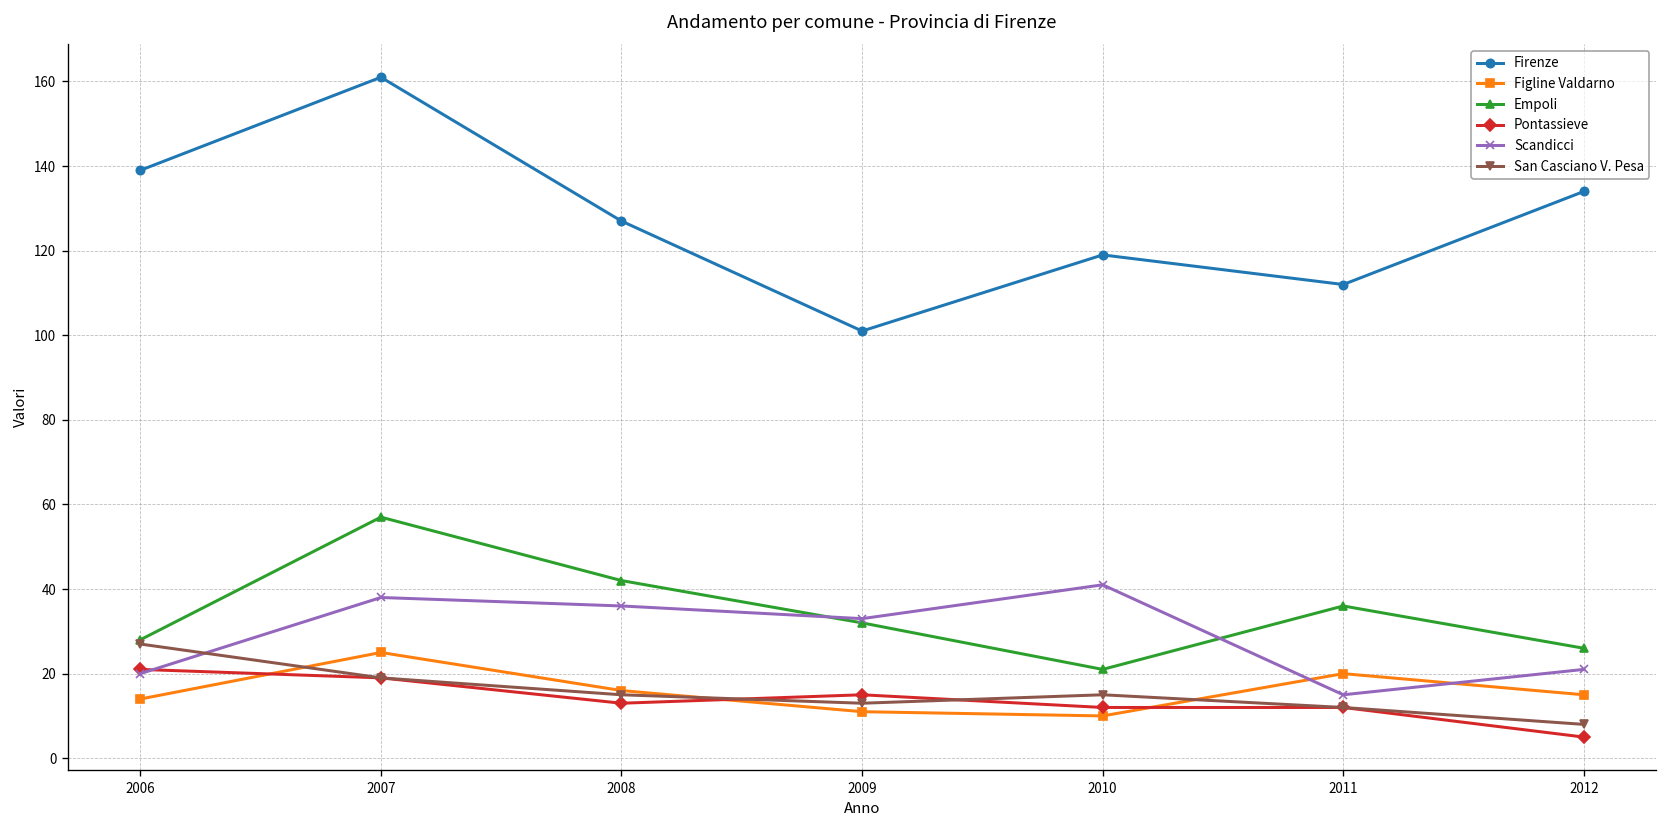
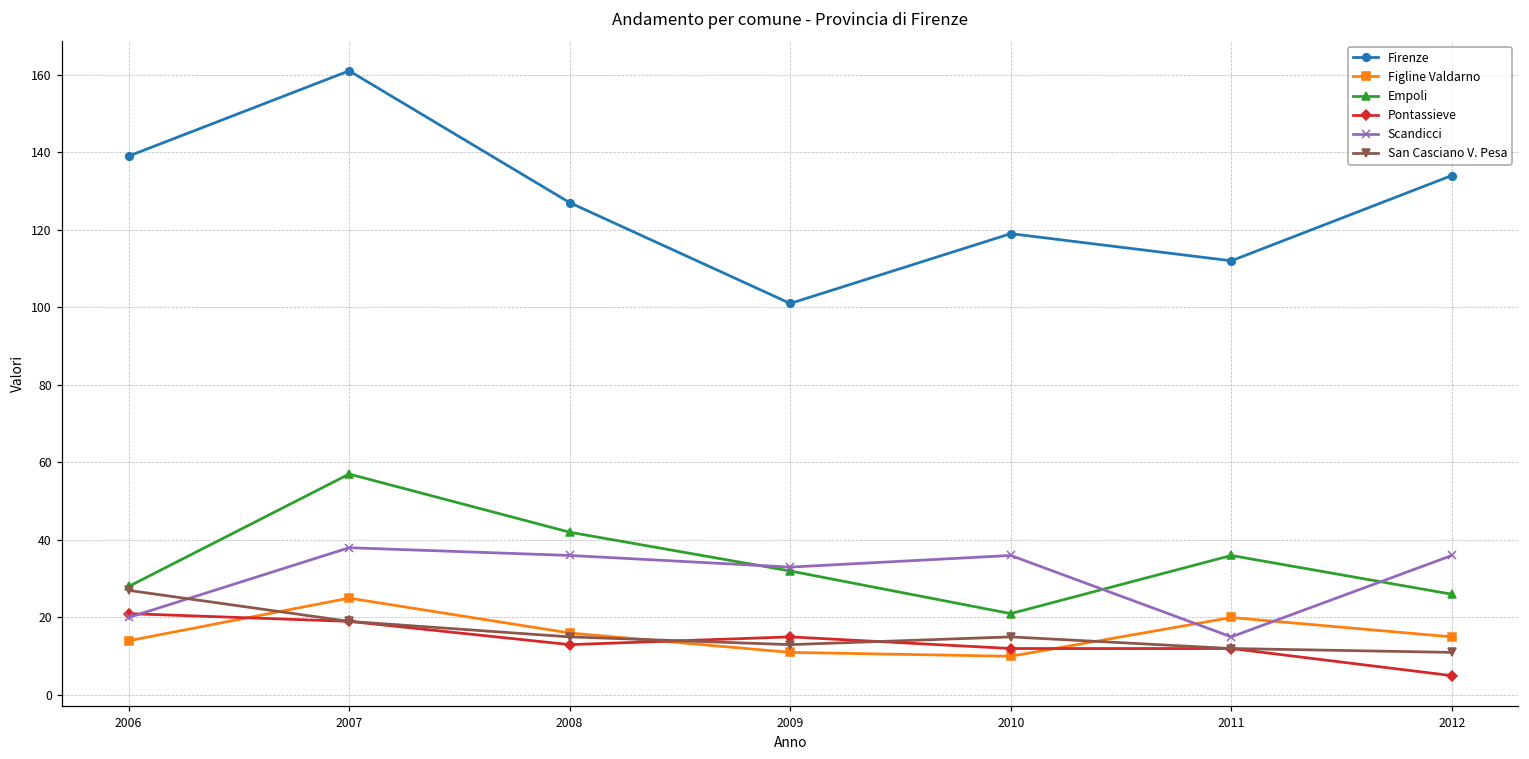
  {
    "Firenze": {
      "2006": 139,
      "2007": 161,
      "2008": 127,
      "2009": 101,
      "2010": 119,
      "2011": 112,
      "2012": 134
    },
    "Figline Valdarno": {
      "2006": 14,
      "2007": 25,
      "2008": 16,
      "2009": 11,
      "2010": 10,
      "2011": 20,
      "2012": 15
    },
    "Empoli": {
      "2006": 28,
      "2007": 57,
      "2008": 42,
      "2009": 32,
      "2010": 21,
      "2011": 36,
      "2012": 26
    },
    "Pontassieve": {
      "2006": 21,
      "2008": 13,
      "2009": 15,
      "2010": 12,
      "2012": 5
    },
    "Scandicci": {
      "2006": 20,
      "2007": 38,
      "2008": 36,
      "2009": 33,
-     "2010": 41,
+     "2010": 36,
      "2011": 15,
-     "2012": 21
+     "2012": 36
    },
    "San Casciano V. Pesa": {
      "2006": 27,
      "2008": 15,
      "2009": 13,
      "2010": 15,
-     "2012": 8
+     "2012": 11
    }
  }
